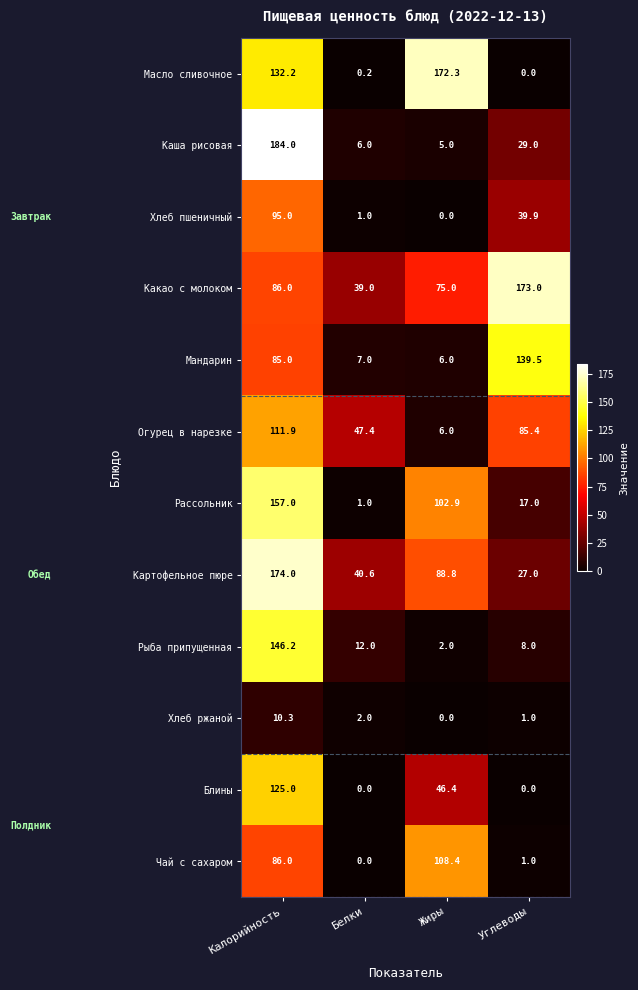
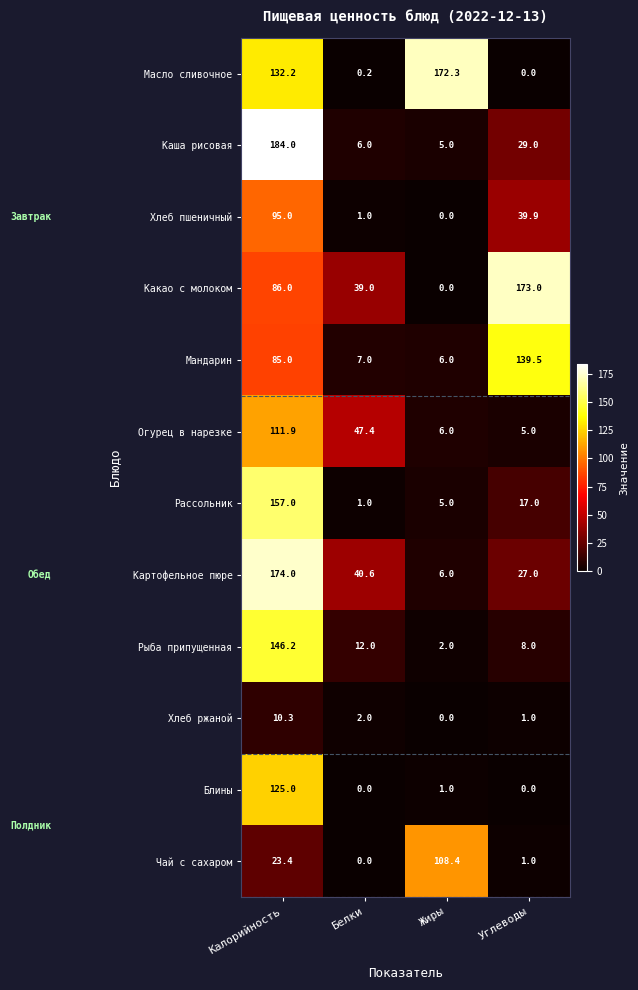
  {
    "Масло сливочное": {
      "Калорийность": 132.2,
      "Белки": 0.2,
      "Жиры": 172.3,
      "Углеводы": 0.0
    },
    "Каша рисовая": {
      "Калорийность": 184.0,
      "Белки": 6.0,
      "Жиры": 5.0,
      "Углеводы": 29.0
    },
    "Хлеб пшеничный": {
      "Калорийность": 95.0,
      "Белки": 1.0,
      "Жиры": 0.0,
      "Углеводы": 39.9
    },
    "Какао с молоком": {
      "Калорийность": 86.0,
      "Белки": 39.0,
-     "Жиры": 75.0,
+     "Жиры": 0.0,
      "Углеводы": 173.0
    },
    "Мандарин": {
      "Калорийность": 85.0,
      "Белки": 7.0,
      "Жиры": 6.0,
      "Углеводы": 139.5
    },
    "Огурец в нарезке": {
      "Калорийность": 111.9,
      "Белки": 47.4,
      "Жиры": 6.0,
-     "Углеводы": 85.4
+     "Углеводы": 5.0
    },
    "Рассольник": {
      "Калорийность": 157.0,
      "Белки": 1.0,
-     "Жиры": 102.9,
+     "Жиры": 5.0,
      "Углеводы": 17.0
    },
    "Картофельное пюре": {
      "Калорийность": 174.0,
      "Белки": 40.6,
-     "Жиры": 88.8,
+     "Жиры": 6.0,
      "Углеводы": 27.0
    },
    "Рыба припущенная": {
      "Калорийность": 146.2,
      "Белки": 12.0,
      "Жиры": 2.0,
      "Углеводы": 8.0
    },
    "Хлеб ржаной": {
      "Калорийность": 10.3,
      "Белки": 2.0,
      "Жиры": 0.0,
      "Углеводы": 1.0
    },
    "Блины": {
      "Калорийность": 125.0,
      "Белки": 0.0,
-     "Жиры": 46.4,
+     "Жиры": 1.0,
      "Углеводы": 0.0
    },
    "Чай с сахаром": {
-     "Калорийность": 86.0,
+     "Калорийность": 23.4,
      "Белки": 0.0,
      "Жиры": 108.4,
      "Углеводы": 1.0
    }
  }
